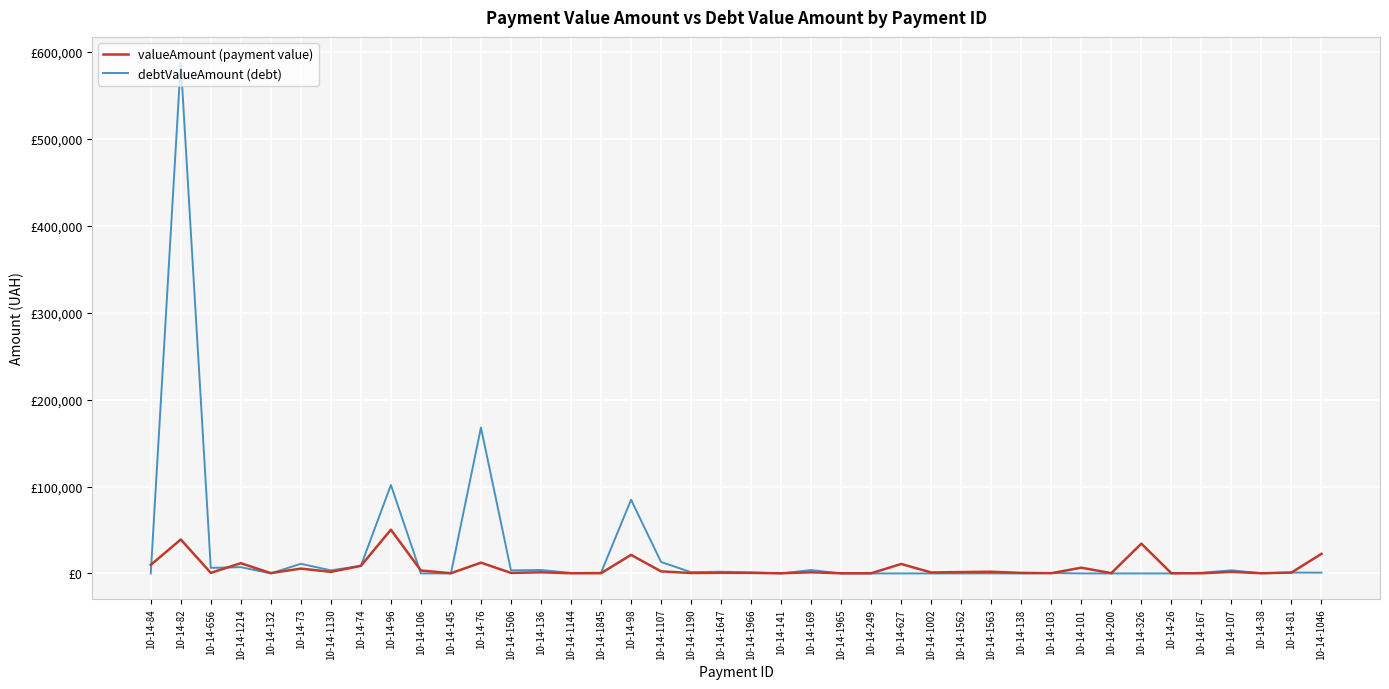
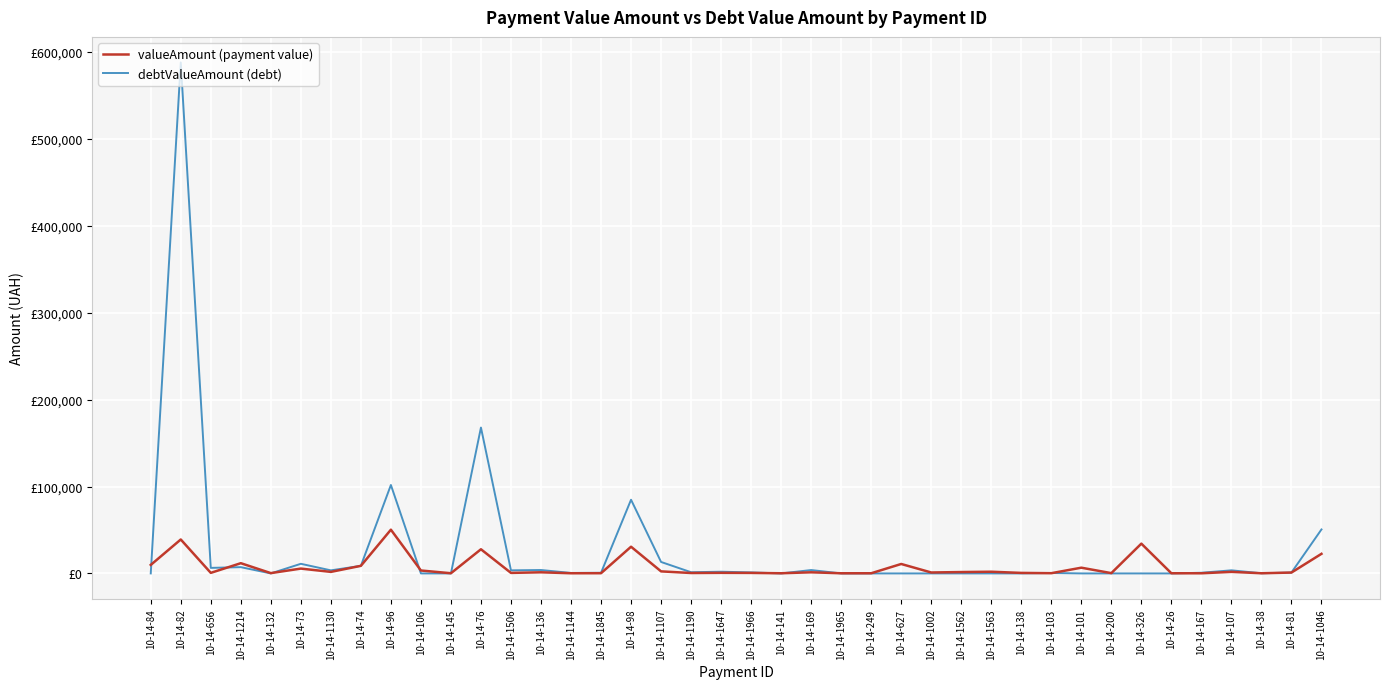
  {
    "valueAmount (payment value)": {
      "10-14-84": "£10,000",
      "10-14-82": "£40,000",
      "10-14-656": "£0",
      "10-14-1214": "£10,000",
      "10-14-73": "£10,000",
      "10-14-96": "£50,000",
      "10-14-106": "£0",
-     "10-14-76": "£10,000",
-     "10-14-98": "£20,000",
+     "10-14-76": "£30,000",
+     "10-14-98": "£30,000",
      "10-14-1107": "£0",
      "10-14-627": "£10,000",
      "10-14-101": "£10,000",
      "10-14-326": "£30,000",
      "10-14-1046": "£20,000"
    },
    "debtValueAmount (debt)": {
      "10-14-84": "£0",
      "10-14-656": "£10,000",
      "10-14-1214": "£10,000",
      "10-14-73": "£10,000",
      "10-14-96": "£100,000",
      "10-14-106": "£0",
      "10-14-76": "£170,000",
      "10-14-98": "£80,000",
      "10-14-1107": "£10,000",
      "10-14-627": "£0",
      "10-14-101": "£0",
      "10-14-326": "£0",
-     "10-14-1046": "£0"
+     "10-14-1046": "£50,000"
    }
  }
